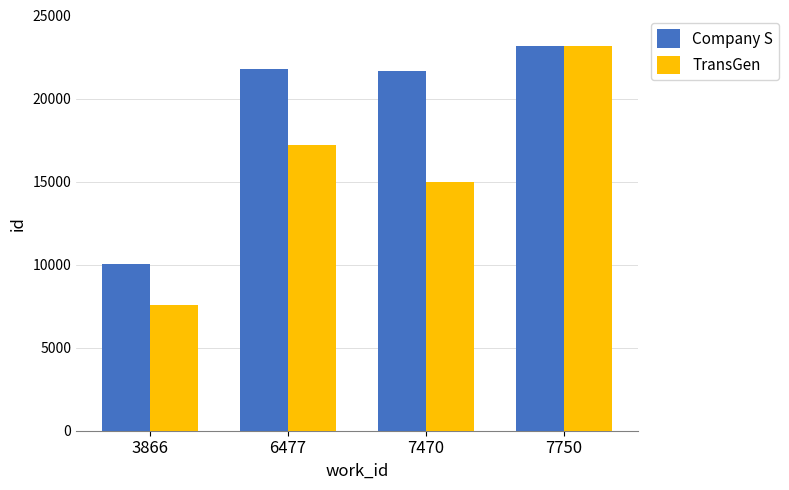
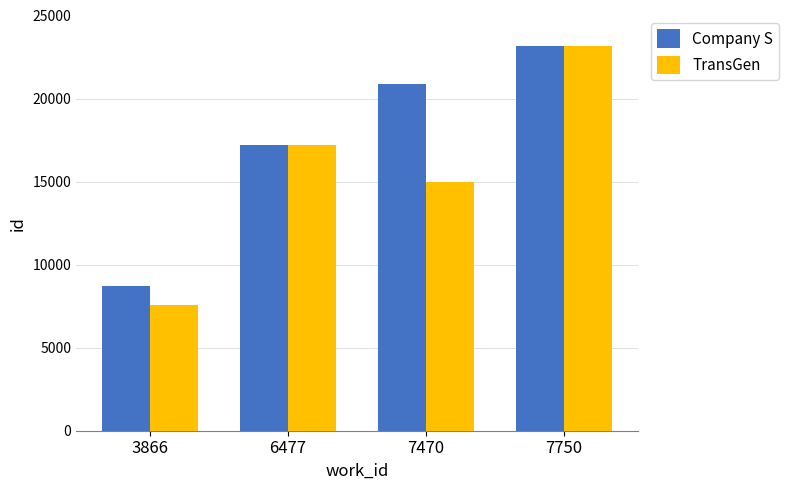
  {
    "Company S": {
-     "3866": 10000,
-     "6477": 21800,
-     "7470": 21600,
+     "3866": 8700,
+     "6477": 17200,
+     "7470": 20900,
      "7750": 23100
    },
    "TransGen": {
      "3866": 7600,
      "6477": 17200,
      "7470": 15000,
      "7750": 23100
    }
  }
